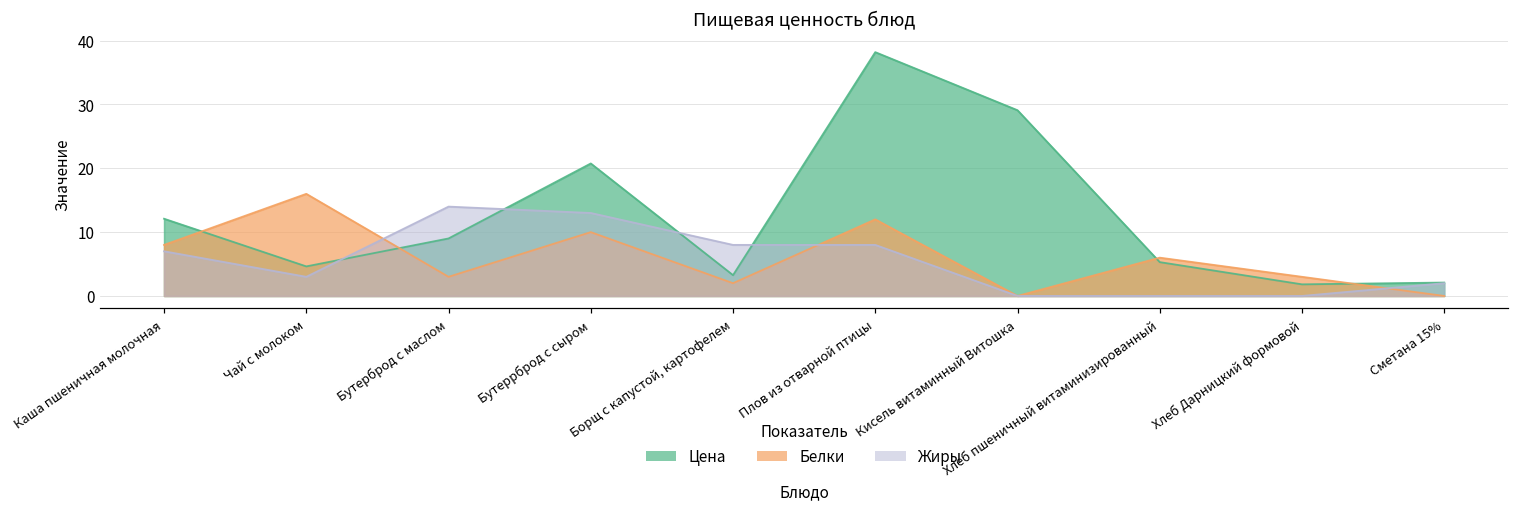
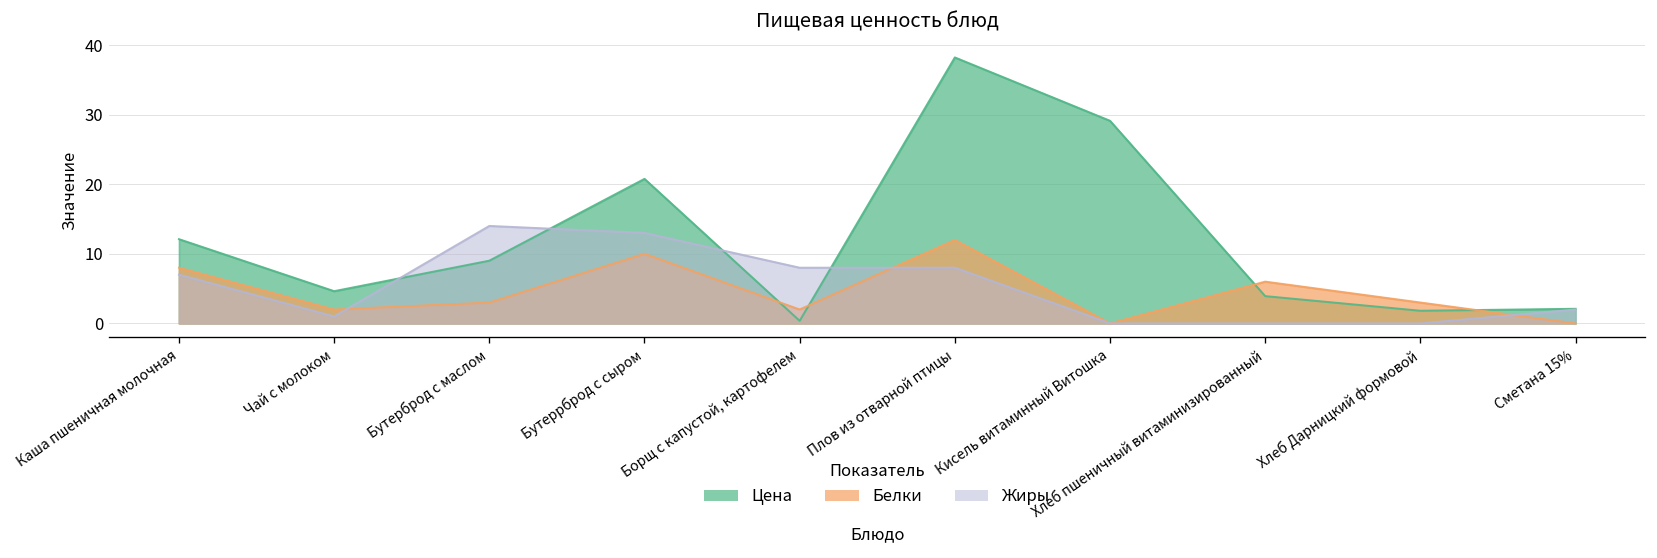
  {
    "Цена": {
      "Каша пшеничная молочная": 12,
      "Чай с молоком": 5,
      "Бутерброд с маслом": 9,
      "Бутеррброд с сыром": 21,
-     "Борщ с капустой, картофелем": 3,
+     "Борщ с капустой, картофелем": 0,
      "Плов из отварной птицы": 38,
      "Кисель витаминный Витошка": 29,
-     "Хлеб пшеничный витаминизированный": 5,
+     "Хлеб пшеничный витаминизированный": 4,
      "Хлеб Дарницкий формовой": 2
    },
    "Белки": {
      "Каша пшеничная молочная": 8,
-     "Чай с молоком": 16,
+     "Чай с молоком": 2,
      "Бутерброд с маслом": 3,
      "Бутеррброд с сыром": 10,
      "Борщ с капустой, картофелем": 2,
      "Плов из отварной птицы": 12,
      "Хлеб пшеничный витаминизированный": 6,
      "Хлеб Дарницкий формовой": 3,
      "Сметана 15%": 0
    },
    "Жиры": {
      "Каша пшеничная молочная": 7,
-     "Чай с молоком": 3,
+     "Чай с молоком": 1,
      "Бутерброд с маслом": 14,
      "Бутеррброд с сыром": 13,
      "Борщ с капустой, картофелем": 8,
      "Плов из отварной птицы": 8,
      "Хлеб пшеничный витаминизированный": 0,
      "Хлеб Дарницкий формовой": 0
    }
  }
